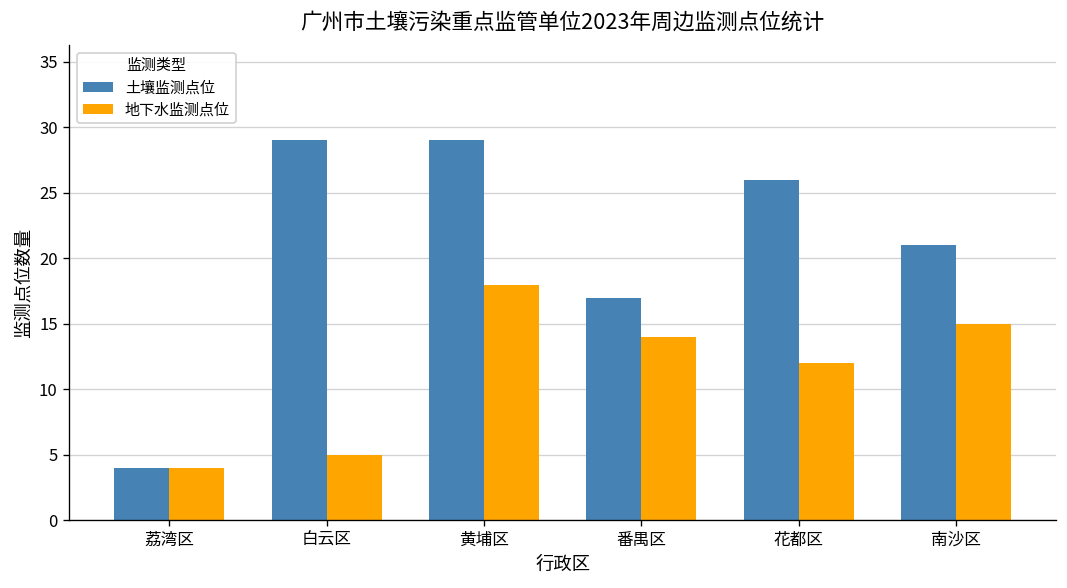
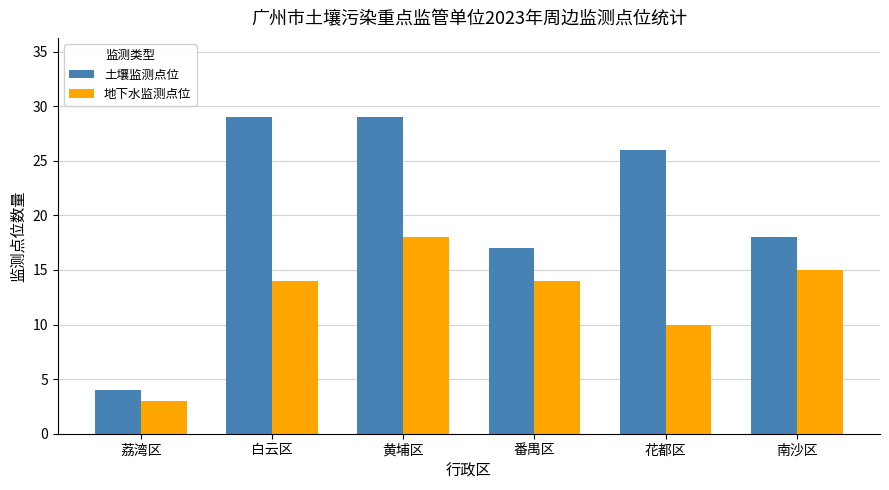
  {
    "土壤监测点位": {
      "荔湾区": 4,
      "白云区": 29,
      "黄埔区": 29,
      "番禺区": 17,
      "花都区": 26,
-     "南沙区": 21
+     "南沙区": 18
    },
    "地下水监测点位": {
-     "荔湾区": 4,
-     "白云区": 5,
+     "荔湾区": 3,
+     "白云区": 14,
      "黄埔区": 18,
      "番禺区": 14,
-     "花都区": 12,
+     "花都区": 10,
      "南沙区": 15
    }
  }
